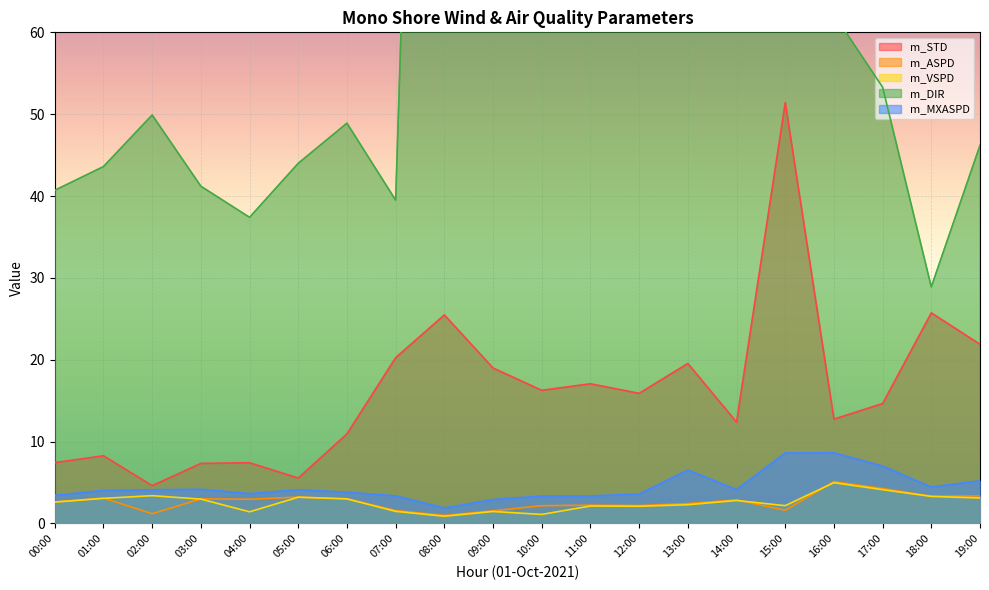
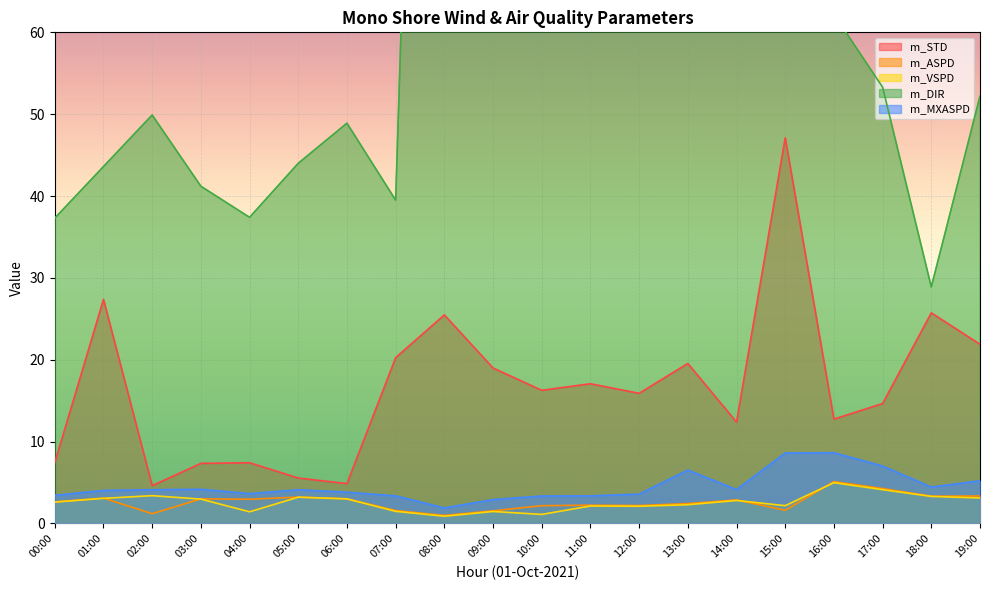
  {
    "m_STD": {
      "00:00": 7,
-     "01:00": 8,
+     "01:00": 27,
      "02:00": 5,
      "03:00": 7,
      "04:00": 7,
      "05:00": 6,
-     "06:00": 11,
+     "06:00": 5,
      "07:00": 20,
      "08:00": 25,
      "09:00": 19,
      "10:00": 16,
      "11:00": 17,
      "12:00": 16,
      "13:00": 20,
      "14:00": 12,
-     "15:00": 51,
+     "15:00": 47,
      "16:00": 13,
      "17:00": 15,
      "18:00": 26,
      "19:00": 22
    },
    "m_ASPD": {
      "02:00": 1,
      "04:00": 3,
      "10:00": 2,
      "15:00": 2
    },
    "m_VSPD": {
      "02:00": 3,
      "04:00": 1,
      "10:00": 1,
      "15:00": 2
    },
    "m_DIR": {
-     "00:00": 41,
+     "00:00": 37,
      "01:00": 44,
      "02:00": 50,
      "03:00": 41,
      "04:00": 37,
      "05:00": 44,
      "06:00": 49,
      "07:00": 40,
      "18:00": 29,
-     "19:00": 46
+     "19:00": 52
    },
    "m_MXASPD": {
      "00:00": 3,
      "01:00": 4,
      "02:00": 4,
      "03:00": 4,
      "04:00": 4,
      "05:00": 4,
      "06:00": 4,
      "07:00": 3,
      "08:00": 2,
      "09:00": 3,
      "10:00": 3,
      "11:00": 3,
      "12:00": 4,
      "13:00": 7,
      "14:00": 4,
      "15:00": 9,
      "16:00": 9,
      "17:00": 7,
      "18:00": 4,
      "19:00": 5
    }
  }
